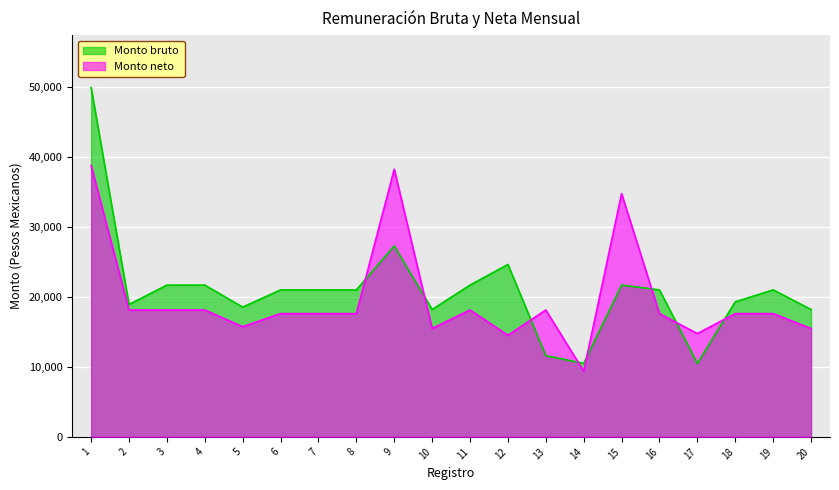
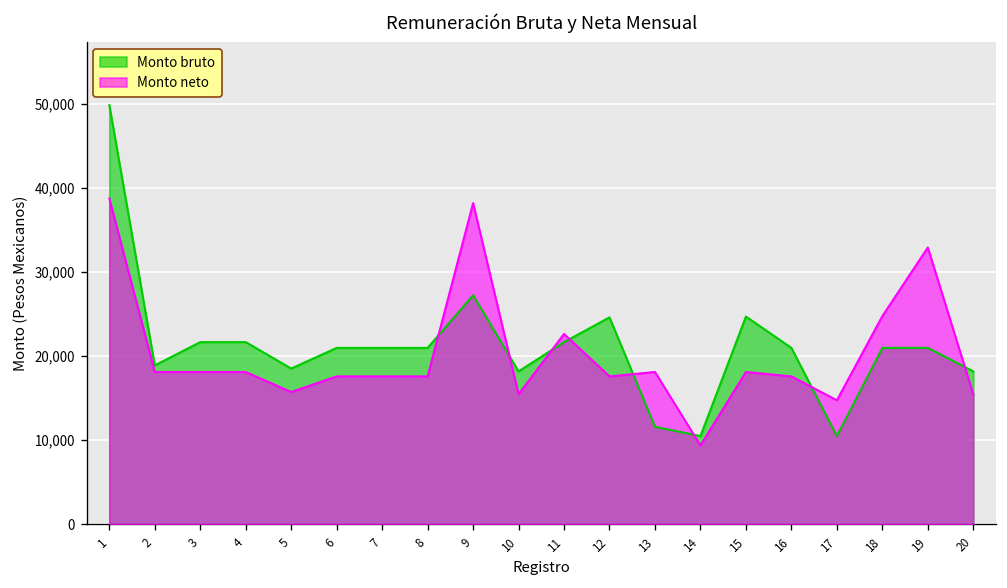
  {
    "Monto bruto": {
      "1": "50,000",
      "2": "19,000",
      "3": "22,000",
      "4": "22,000",
      "5": "19,000",
      "6": "21,000",
      "7": "21,000",
      "8": "21,000",
      "9": "27,000",
      "10": "18,000",
      "11": "22,000",
      "12": "25,000",
      "13": "12,000",
      "14": "10,000",
-     "15": "22,000",
+     "15": "25,000",
      "16": "21,000",
      "17": "10,000",
-     "18": "19,000",
+     "18": "21,000",
      "19": "21,000",
      "20": "18,000"
    },
    "Monto neto": {
      "1": "39,000",
      "2": "18,000",
      "3": "18,000",
      "4": "18,000",
      "5": "16,000",
      "6": "18,000",
      "7": "18,000",
      "8": "18,000",
      "9": "38,000",
      "10": "15,000",
-     "11": "18,000",
-     "12": "15,000",
+     "11": "23,000",
+     "12": "18,000",
      "13": "18,000",
      "14": "9,000",
-     "15": "35,000",
+     "15": "18,000",
      "16": "18,000",
      "17": "15,000",
-     "18": "18,000",
-     "19": "18,000",
+     "18": "25,000",
+     "19": "33,000",
      "20": "15,000"
    }
  }
